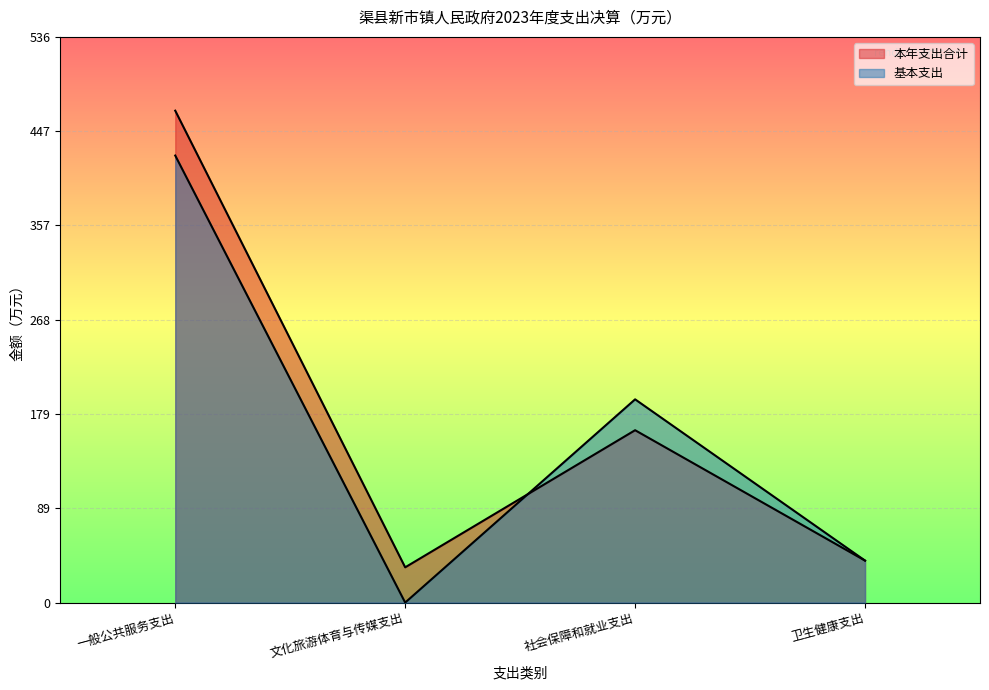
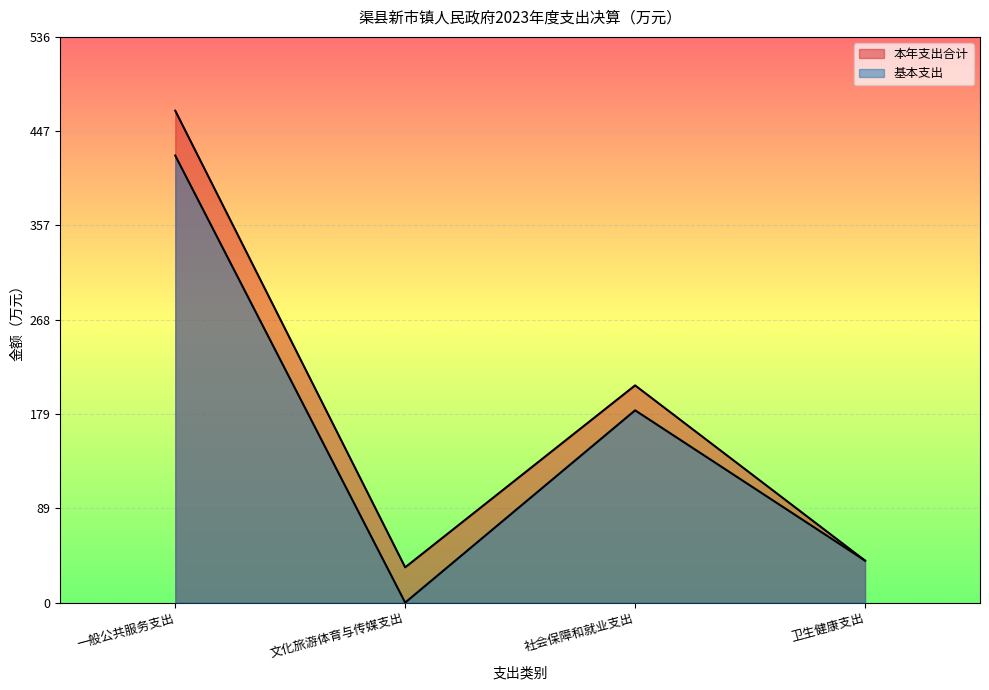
  {
    "本年支出合计": {
      "一般公共服务支出": 466,
      "文化旅游体育与传媒支出": 33,
-     "社会保障和就业支出": 163
+     "社会保障和就业支出": 206
    },
    "基本支出": {
      "一般公共服务支出": 424,
      "文化旅游体育与传媒支出": 0,
-     "社会保障和就业支出": 193
+     "社会保障和就业支出": 182
    }
  }
